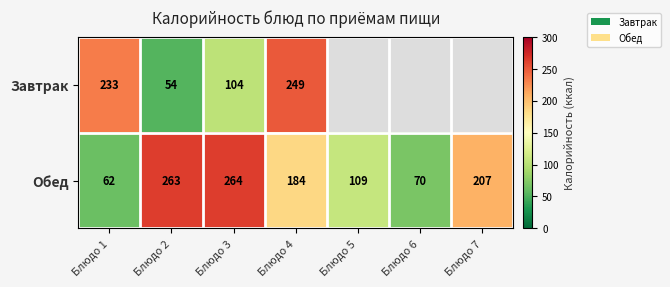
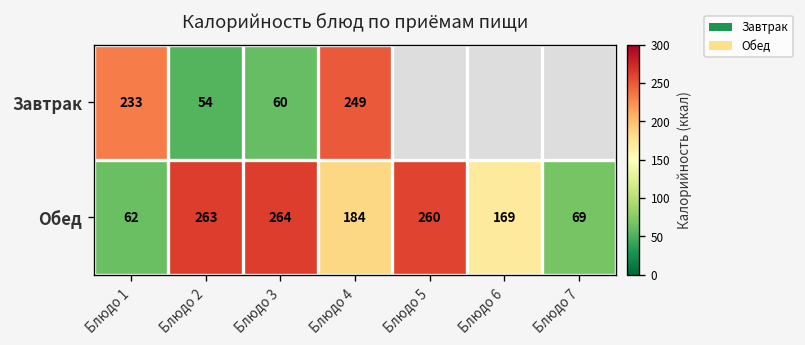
  {
    "Завтрак": {
      "Блюдо 1": 233,
      "Блюдо 2": 54,
-     "Блюдо 3": 104,
+     "Блюдо 3": 60,
      "Блюдо 4": 249
    },
    "Обед": {
      "Блюдо 1": 62,
      "Блюдо 2": 263,
      "Блюдо 3": 264,
      "Блюдо 4": 184,
-     "Блюдо 5": 109,
-     "Блюдо 6": 70,
-     "Блюдо 7": 207
+     "Блюдо 5": 260,
+     "Блюдо 6": 169,
+     "Блюдо 7": 69
    }
  }
